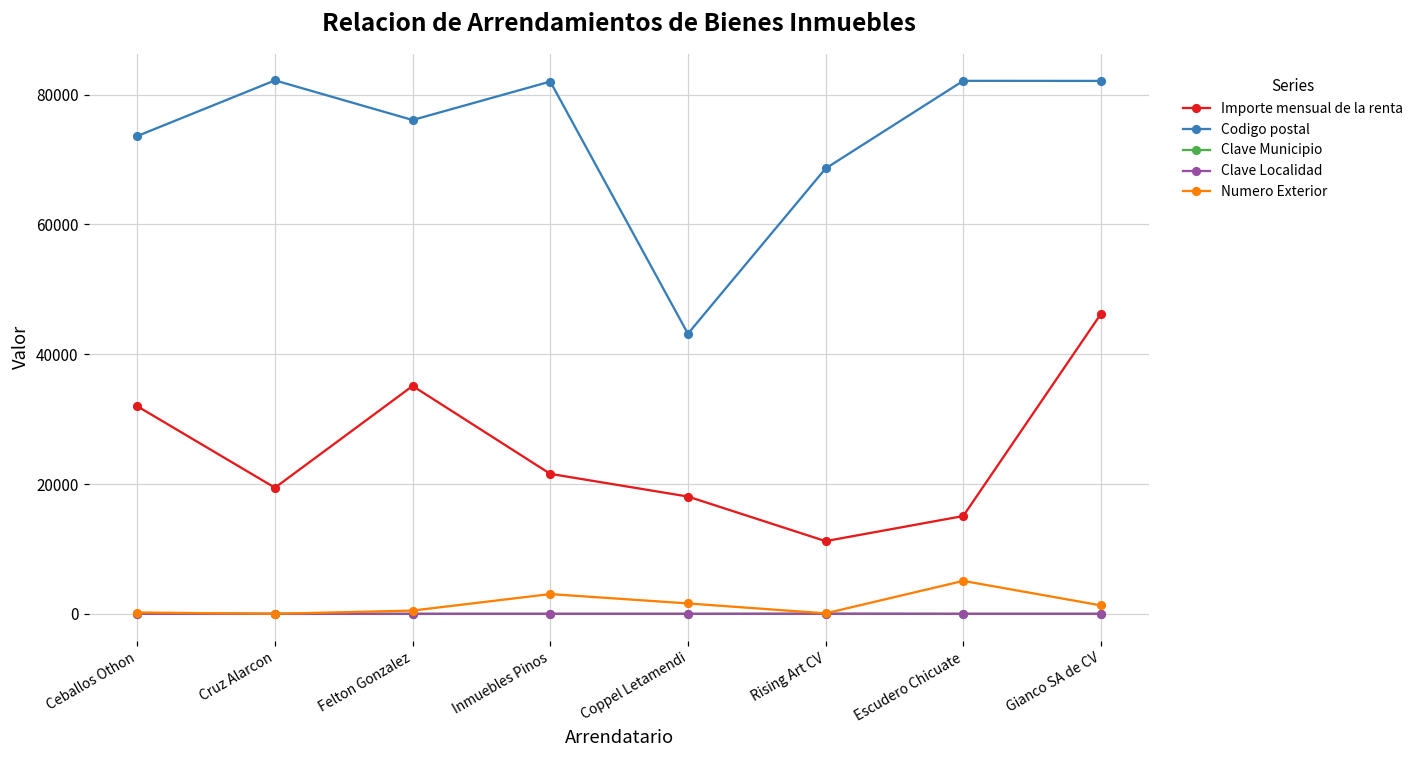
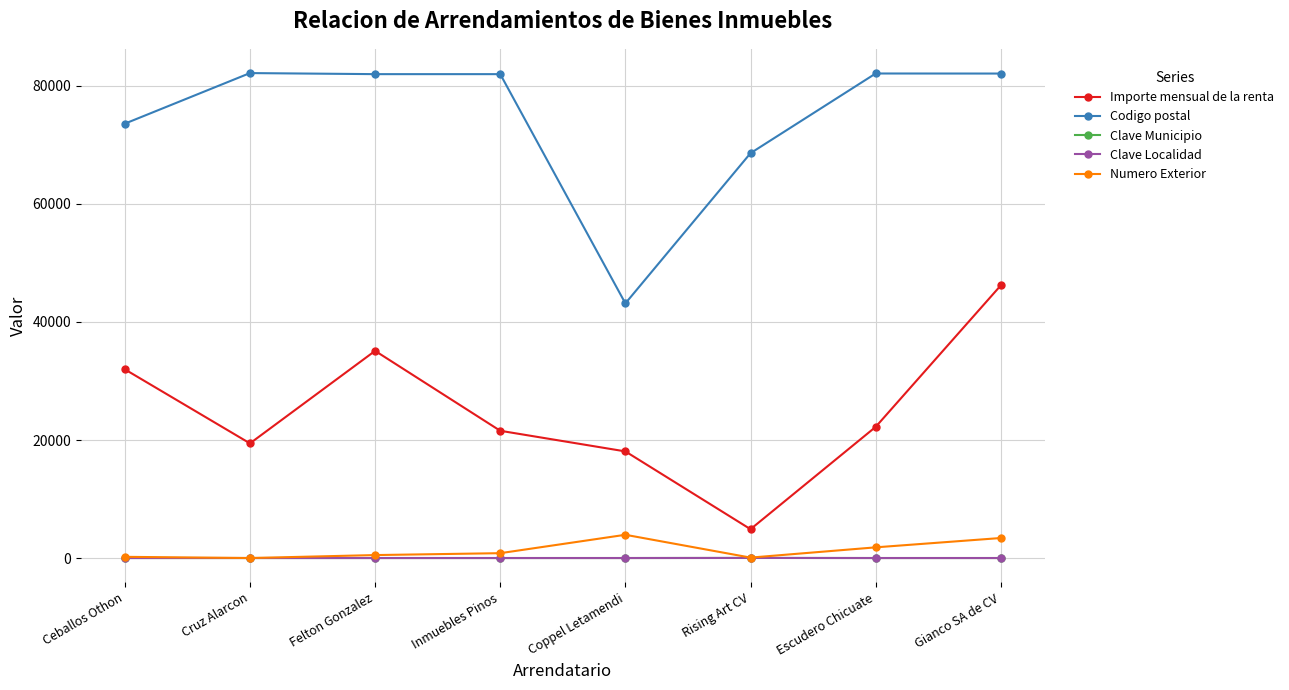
  {
    "Importe mensual de la renta": {
      "Ceballos Othon": 32000,
      "Cruz Alarcon": 19000,
      "Felton Gonzalez": 35000,
      "Inmuebles Pinos": 22000,
      "Coppel Letamendi": 18000,
-     "Rising Art CV": 11000,
-     "Escudero Chicuate": 15000,
+     "Rising Art CV": 5000,
+     "Escudero Chicuate": 22000,
      "Gianco SA de CV": 46000
    },
    "Codigo postal": {
      "Ceballos Othon": 74000,
      "Cruz Alarcon": 82000,
-     "Felton Gonzalez": 76000,
+     "Felton Gonzalez": 82000,
      "Inmuebles Pinos": 82000,
      "Coppel Letamendi": 43000,
      "Rising Art CV": 69000,
      "Escudero Chicuate": 82000,
      "Gianco SA de CV": 82000
    },
    "Clave Localidad": {
      "Felton Gonzalez": 0,
      "Inmuebles Pinos": 0,
      "Coppel Letamendi": 0,
      "Escudero Chicuate": 0,
      "Gianco SA de CV": 0
    },
    "Numero Exterior": {
      "Felton Gonzalez": 1000,
-     "Inmuebles Pinos": 3000,
-     "Coppel Letamendi": 2000,
-     "Escudero Chicuate": 5000,
-     "Gianco SA de CV": 1000
+     "Inmuebles Pinos": 1000,
+     "Coppel Letamendi": 4000,
+     "Escudero Chicuate": 2000,
+     "Gianco SA de CV": 3000
    }
  }
